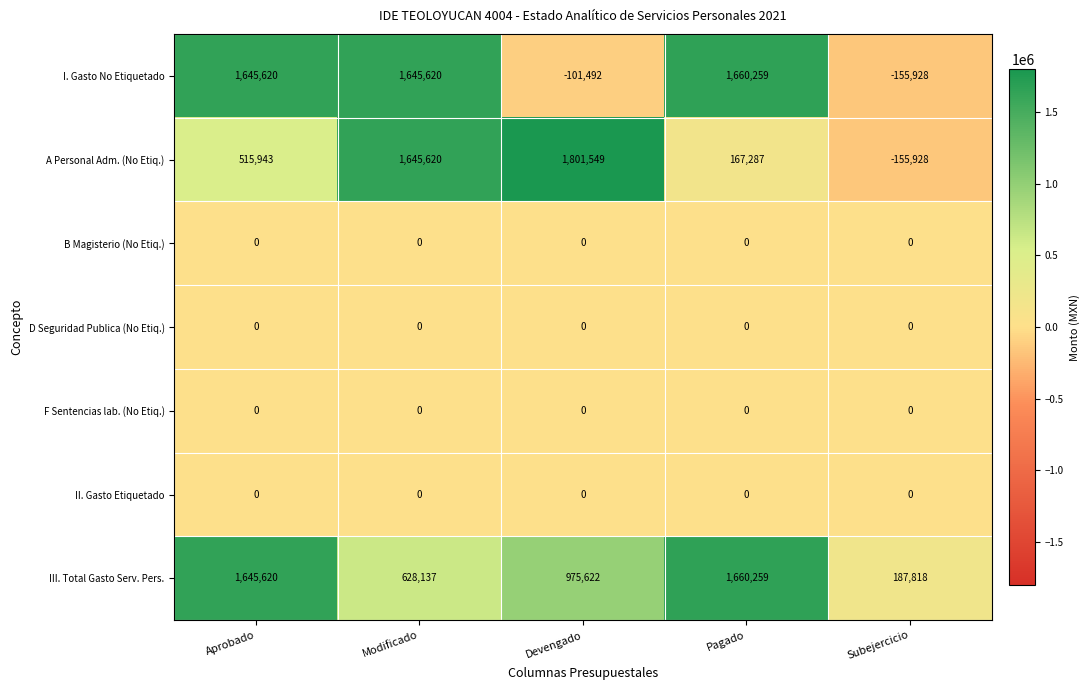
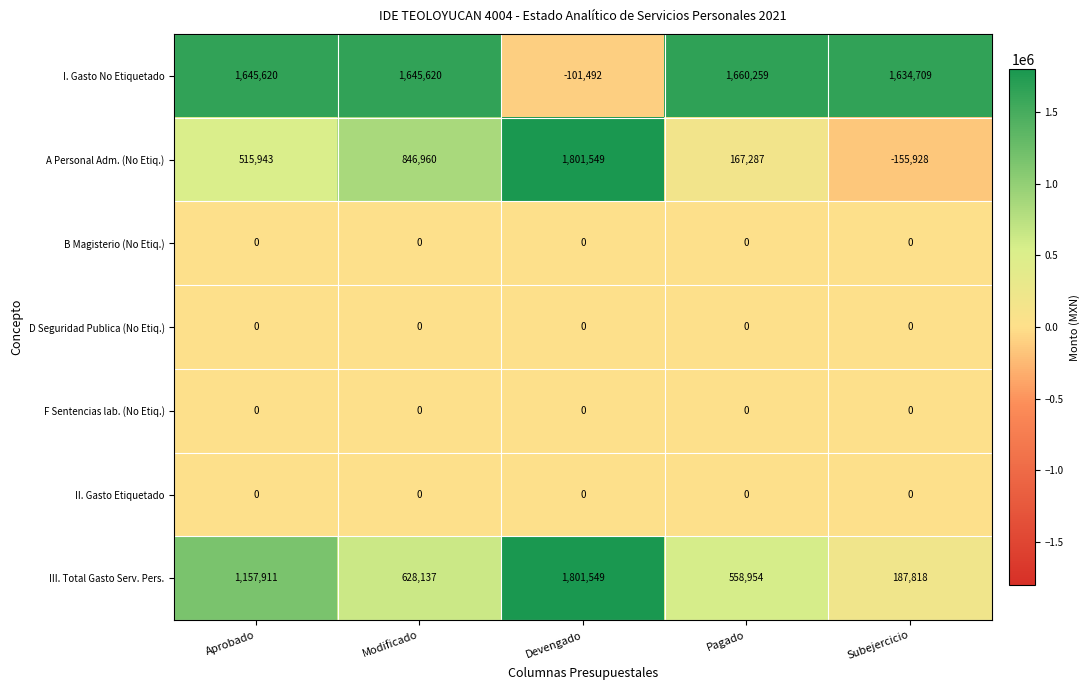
  {
    "I. Gasto No Etiquetado": {
      "Aprobado": "1,645,620",
      "Modificado": "1,645,620",
      "Devengado": "-101,492",
      "Pagado": "1,660,259",
-     "Subejercicio": "-155,928"
+     "Subejercicio": "1,634,709"
    },
    "A Personal Adm. (No Etiq.)": {
      "Aprobado": "515,943",
-     "Modificado": "1,645,620",
+     "Modificado": "846,960",
      "Devengado": "1,801,549",
      "Pagado": "167,287",
      "Subejercicio": "-155,928"
    },
    "B Magisterio (No Etiq.)": {
      "Aprobado": "0",
      "Modificado": "0",
      "Devengado": "0",
      "Pagado": "0",
      "Subejercicio": "0"
    },
    "D Seguridad Publica (No Etiq.)": {
      "Aprobado": "0",
      "Modificado": "0",
      "Devengado": "0",
      "Pagado": "0",
      "Subejercicio": "0"
    },
    "F Sentencias lab. (No Etiq.)": {
      "Aprobado": "0",
      "Modificado": "0",
      "Devengado": "0",
      "Pagado": "0",
      "Subejercicio": "0"
    },
    "II. Gasto Etiquetado": {
      "Aprobado": "0",
      "Modificado": "0",
      "Devengado": "0",
      "Pagado": "0",
      "Subejercicio": "0"
    },
    "III. Total Gasto Serv. Pers.": {
-     "Aprobado": "1,645,620",
+     "Aprobado": "1,157,911",
      "Modificado": "628,137",
-     "Devengado": "975,622",
-     "Pagado": "1,660,259",
+     "Devengado": "1,801,549",
+     "Pagado": "558,954",
      "Subejercicio": "187,818"
    }
  }
